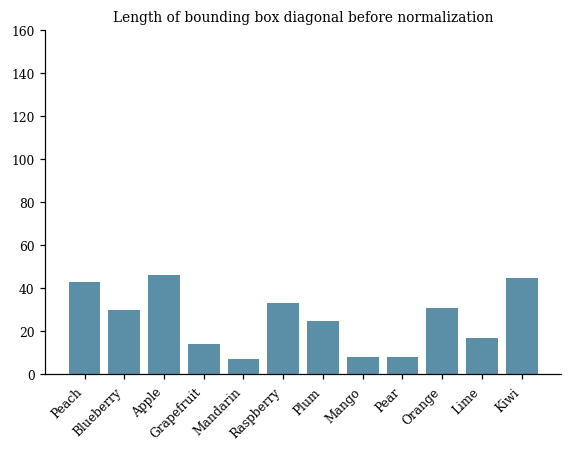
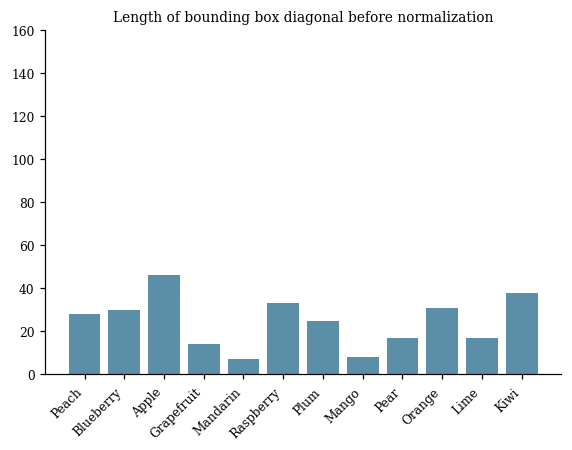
  {
-   "Peach": 43,
+   "Peach": 28,
    "Blueberry": 30,
    "Apple": 46,
    "Grapefruit": 14,
    "Mandarin": 7,
    "Raspberry": 33,
    "Plum": 25,
    "Mango": 8,
-   "Pear": 8,
+   "Pear": 17,
    "Orange": 31,
    "Lime": 17,
-   "Kiwi": 45
+   "Kiwi": 38
  }
